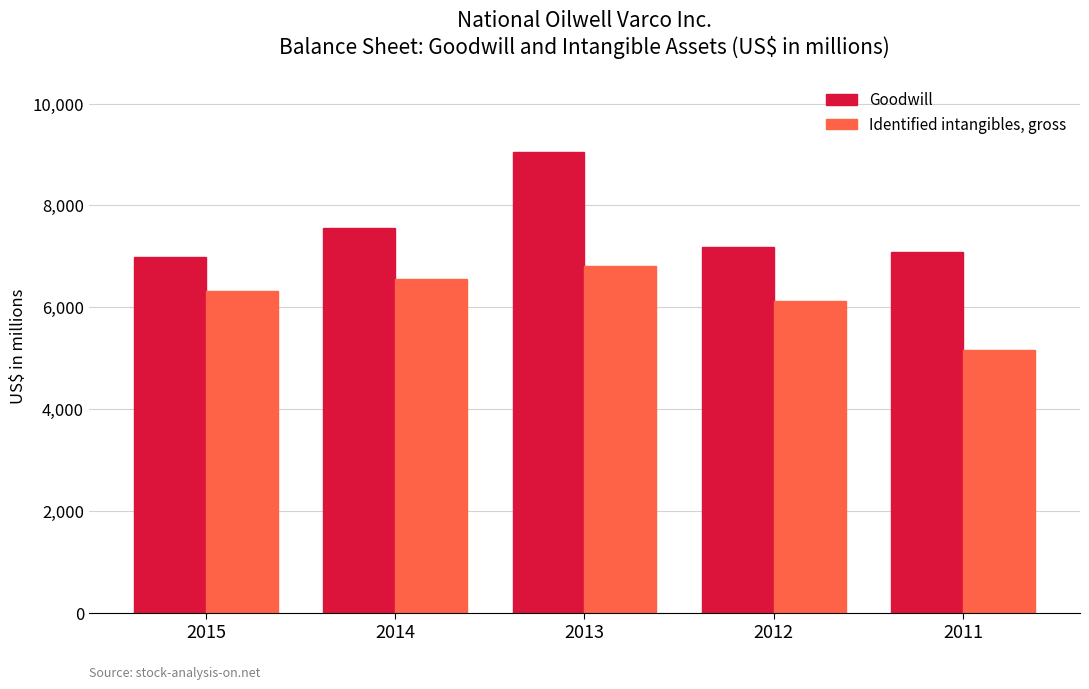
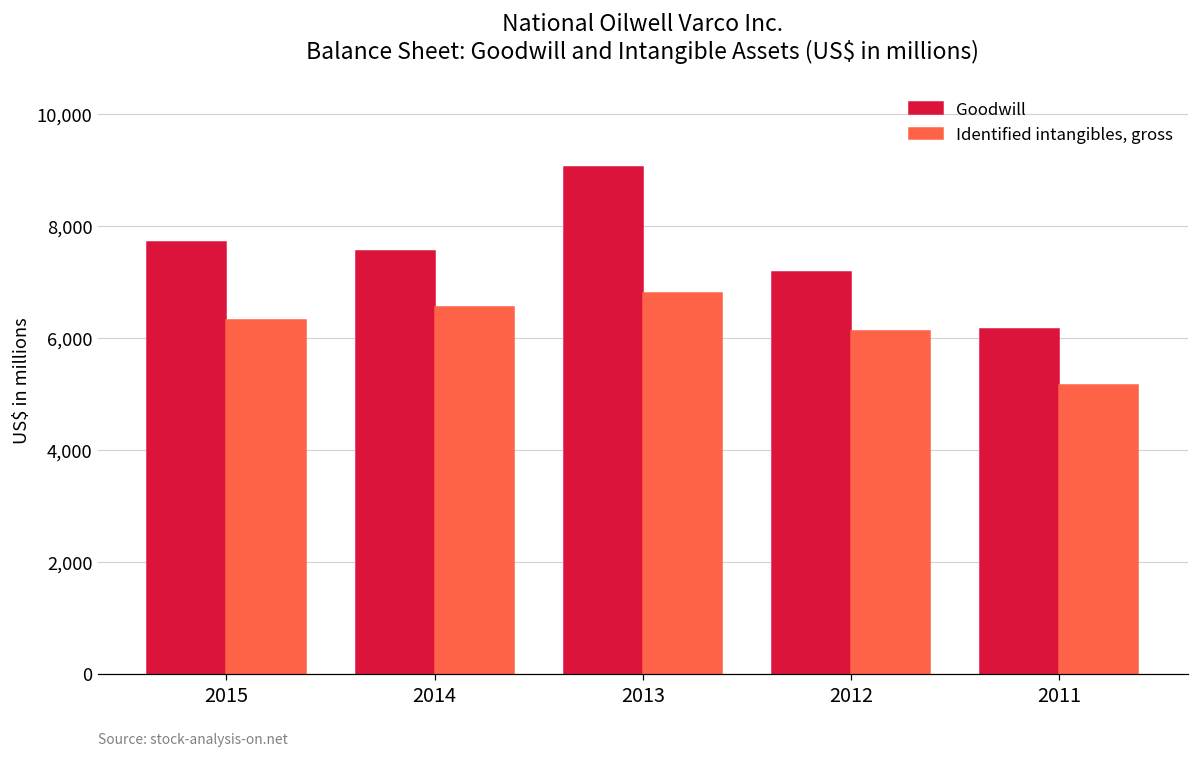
  {
    "Goodwill": {
-     "2015": "7,000",
+     "2015": "7,700",
      "2014": "7,500",
      "2013": "9,000",
      "2012": "7,200",
-     "2011": "7,100"
+     "2011": "6,200"
    },
    "Identified intangibles, gross": {
      "2015": "6,300",
      "2014": "6,600",
      "2013": "6,800",
      "2012": "6,100",
      "2011": "5,200"
    }
  }
